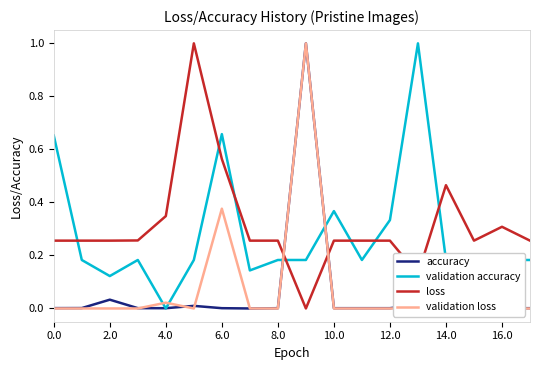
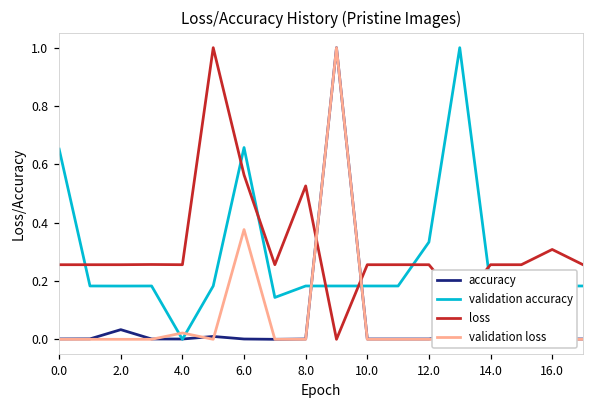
  {
    "accuracy": {
      "2.0": 0.03,
      "6.0": 0.00
    },
    "validation accuracy": {
      "0.0": 0.65,
-     "2.0": 0.12,
+     "2.0": 0.18,
      "6.0": 0.66,
      "8.0": 0.18,
-     "10.0": 0.37,
+     "10.0": 0.18,
      "12.0": 0.33
    },
    "loss": {
      "0.0": 0.26,
      "2.0": 0.26,
-     "4.0": 0.35,
+     "4.0": 0.26,
      "6.0": 0.56,
-     "8.0": 0.26,
+     "8.0": 0.53,
      "10.0": 0.26,
      "12.0": 0.26,
-     "14.0": 0.46,
+     "14.0": 0.26,
      "16.0": 0.31
    },
    "validation loss": {
      "2.0": 0.00,
      "4.0": 0.02,
      "6.0": 0.38
    }
  }
